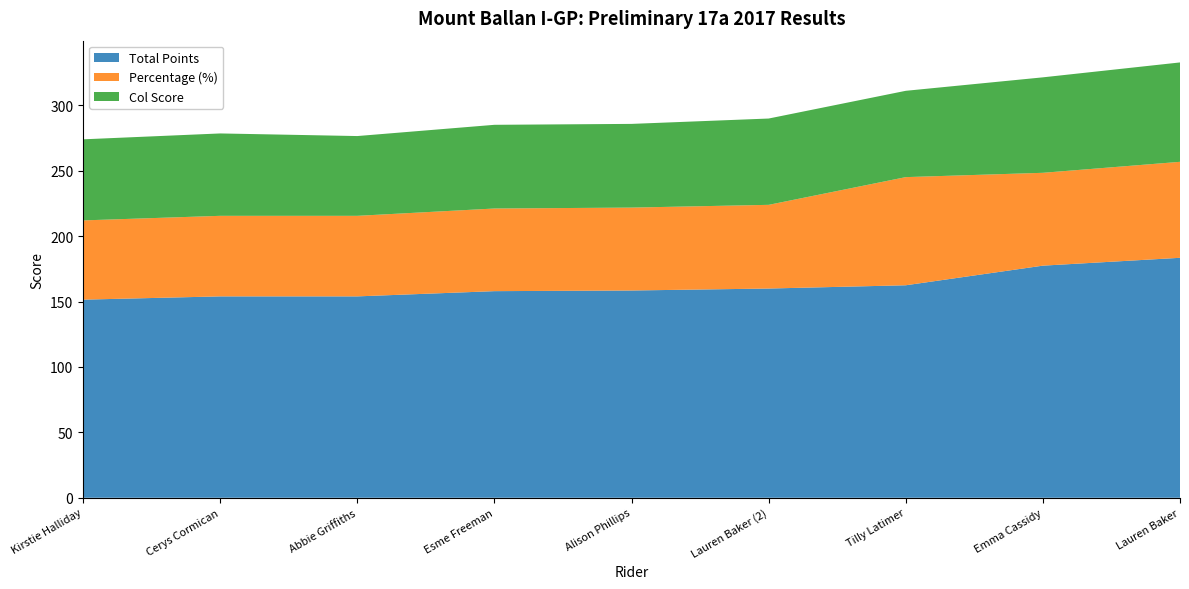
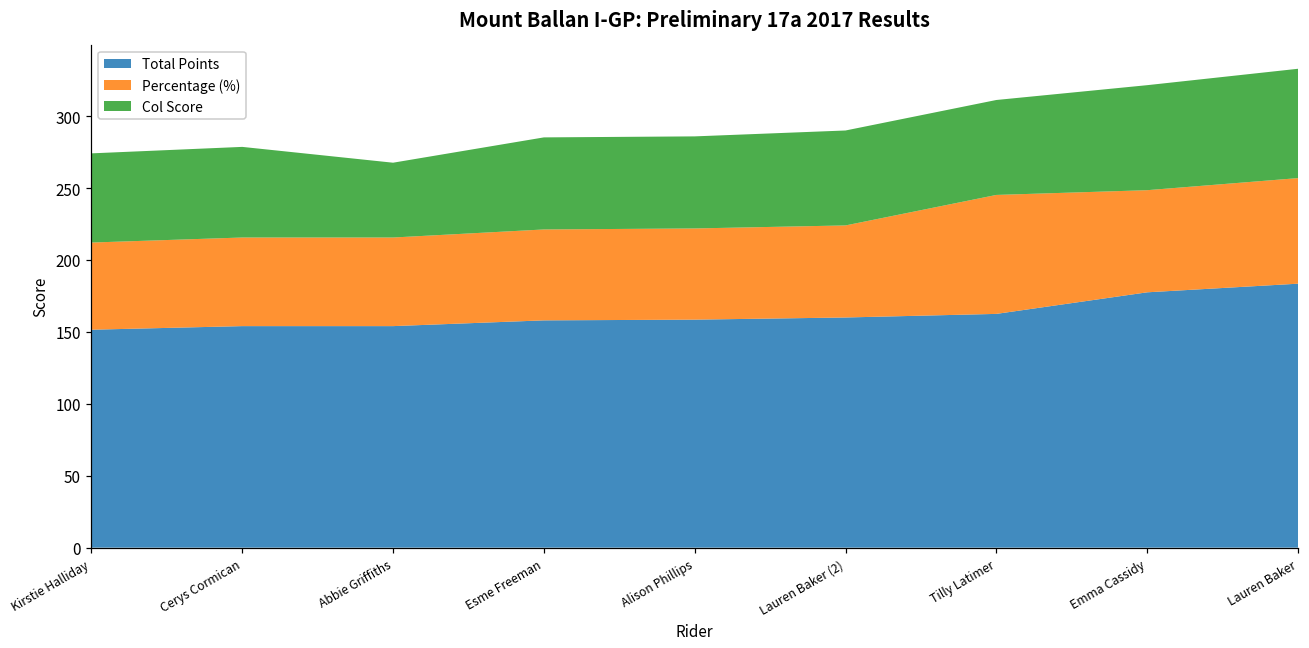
  {
    "Total Points": {
      "Kirstie Halliday": 152,
      "Cerys Cormican": 154,
      "Abbie Griffiths": 154,
      "Esme Freeman": 158,
      "Alison Phillips": 159,
      "Lauren Baker (2)": 160,
      "Tilly Latimer": 163,
      "Emma Cassidy": 178,
      "Lauren Baker": 184
    },
    "Percentage (%)": {
      "Kirstie Halliday": 61,
      "Cerys Cormican": 62,
      "Abbie Griffiths": 62,
      "Esme Freeman": 63,
      "Alison Phillips": 63,
      "Lauren Baker (2)": 64,
      "Tilly Latimer": 83,
      "Emma Cassidy": 71,
      "Lauren Baker": 73
    },
    "Col Score": {
      "Kirstie Halliday": 62,
      "Cerys Cormican": 63,
-     "Abbie Griffiths": 61,
+     "Abbie Griffiths": 52,
      "Esme Freeman": 64,
      "Alison Phillips": 64,
      "Lauren Baker (2)": 66,
      "Tilly Latimer": 66,
      "Emma Cassidy": 73,
      "Lauren Baker": 76
    }
  }
